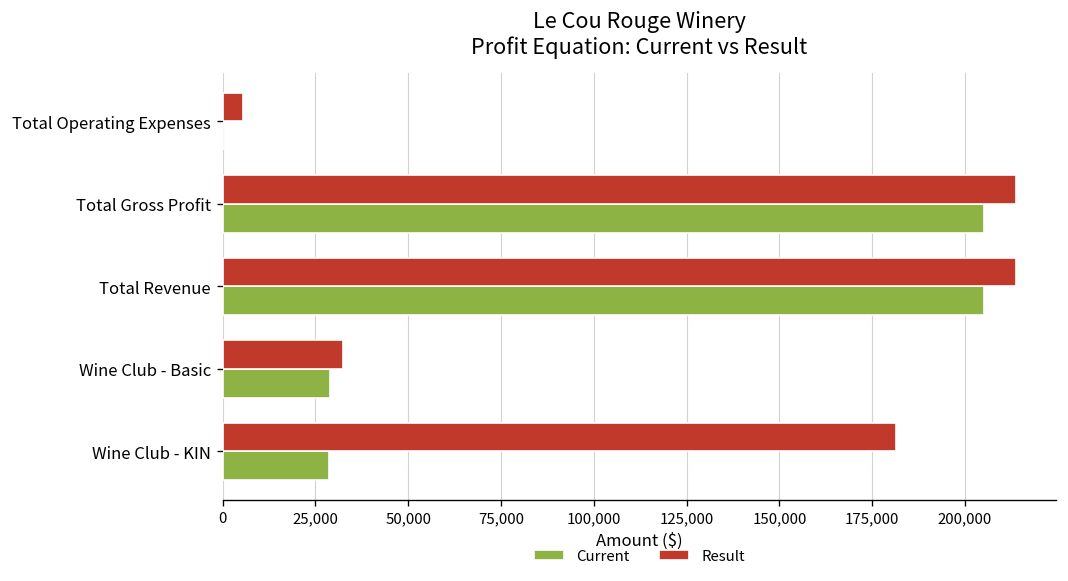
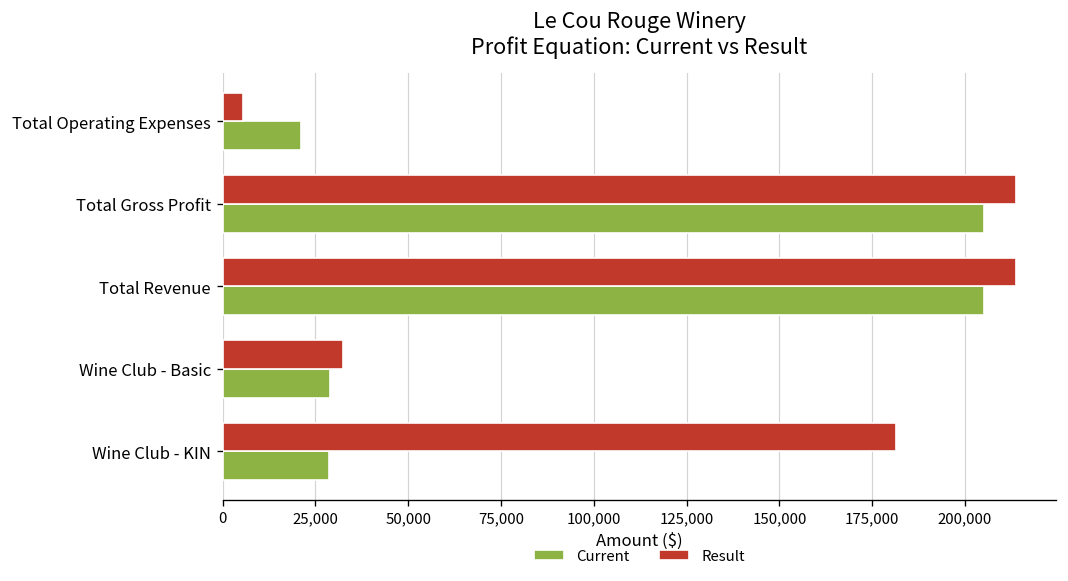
  {
    "Current": {
-     "Total Operating Expenses": "0",
+     "Total Operating Expenses": "21,000",
      "Total Gross Profit": "205,000",
      "Total Revenue": "205,000",
      "Wine Club - Basic": "29,000",
      "Wine Club - KIN": "29,000"
    },
    "Result": {
      "Total Operating Expenses": "5,000",
      "Total Gross Profit": "214,000",
      "Total Revenue": "214,000",
      "Wine Club - Basic": "32,000",
      "Wine Club - KIN": "181,000"
    }
  }
